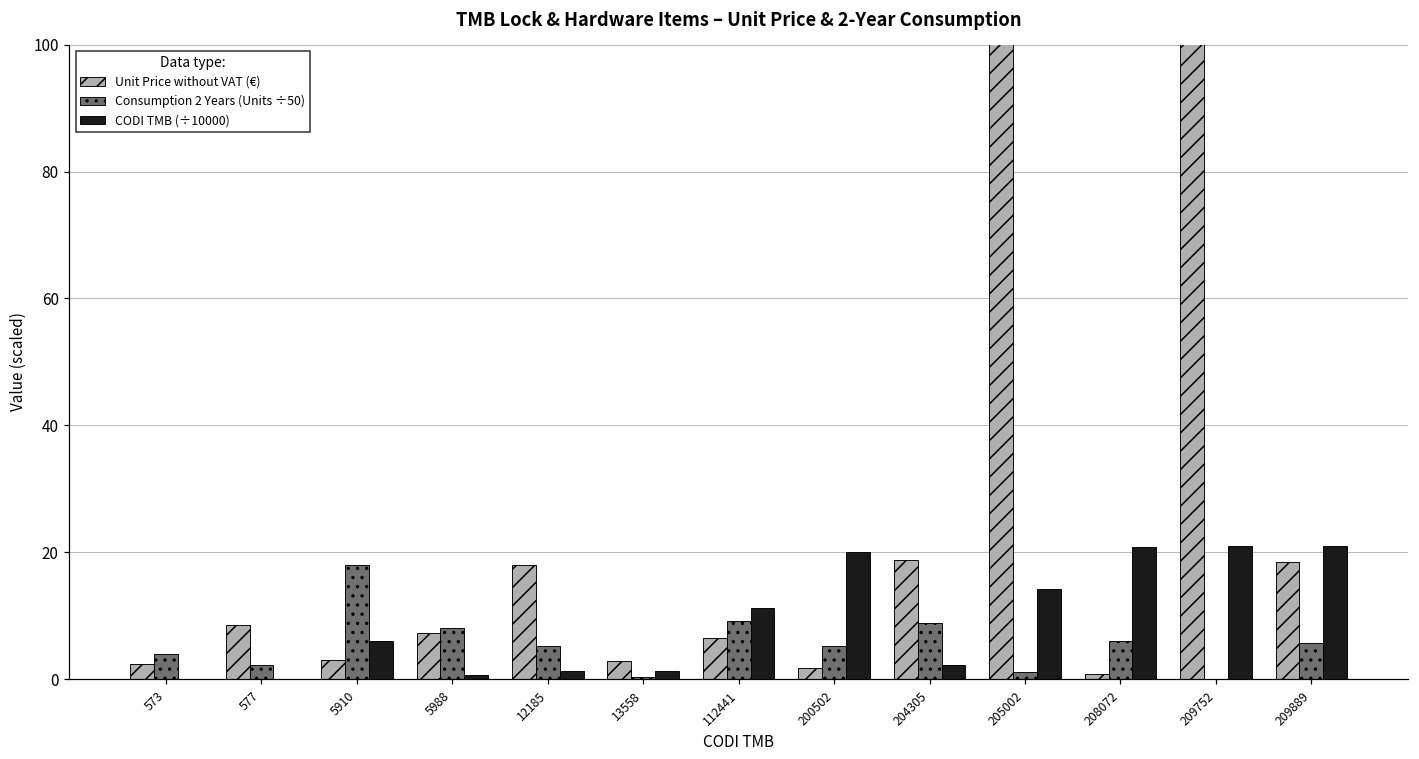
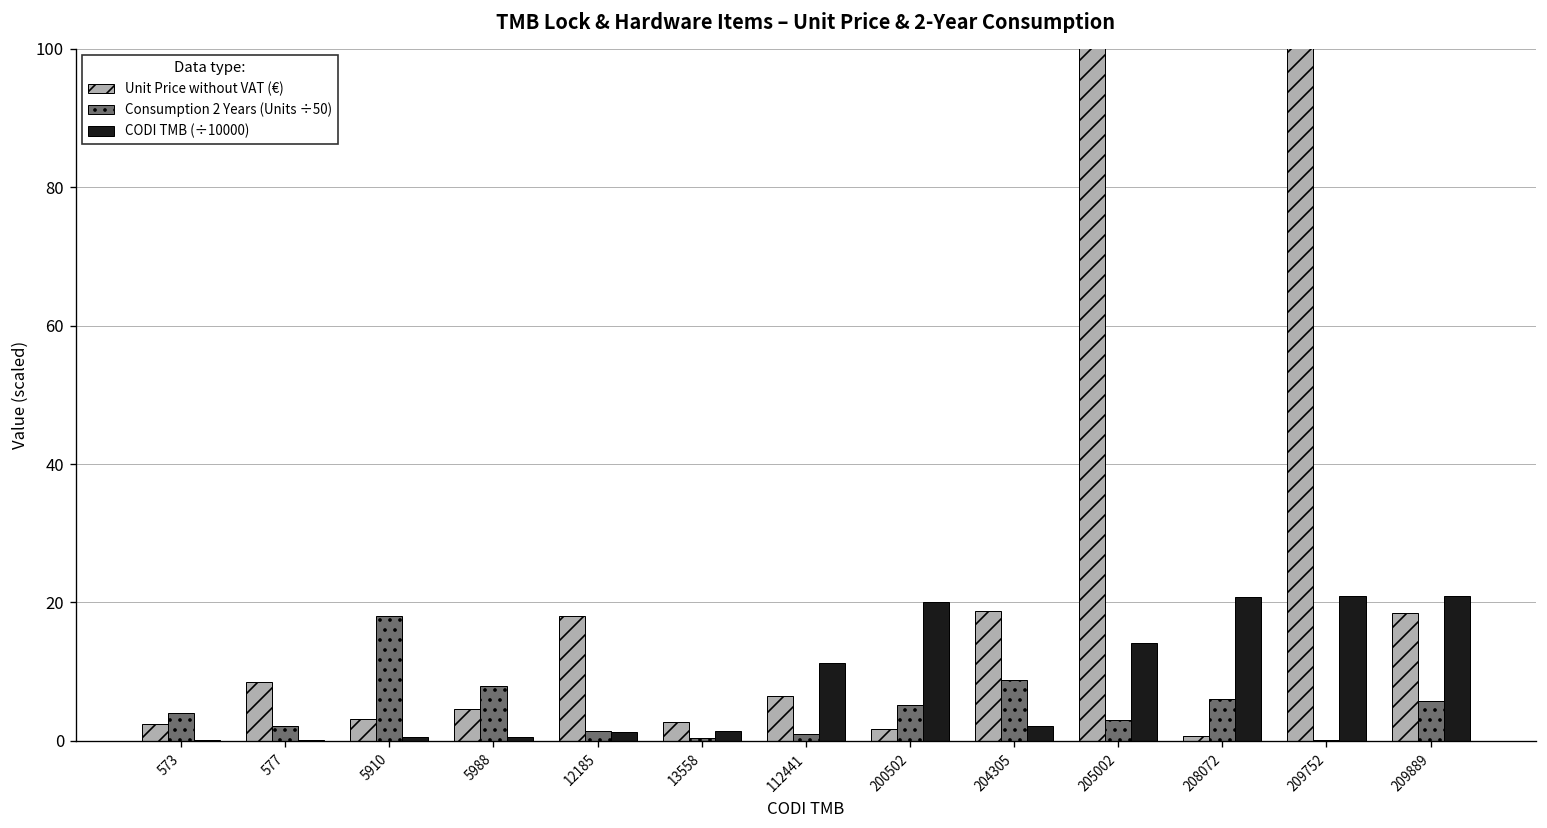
  {
    "Unit Price without VAT (€)": {
      "573": 2,
      "577": 9,
      "5910": 3,
-     "5988": 7,
+     "5988": 5,
      "12185": 18,
      "13558": 3,
      "112441": 7,
      "200502": 2,
      "204305": 19,
      "208072": 1,
      "209889": 18
    },
    "Consumption 2 Years (Units ÷50)": {
      "573": 4,
      "577": 2,
      "5910": 18,
      "5988": 8,
-     "12185": 5,
-     "112441": 9,
+     "12185": 1,
+     "112441": 1,
      "200502": 5,
      "204305": 9,
-     "205002": 1,
+     "205002": 3,
      "208072": 6,
      "209889": 6
    },
    "CODI TMB (÷10000)": {
-     "5910": 6,
+     "5910": 1,
      "5988": 1,
      "12185": 1,
      "13558": 1,
      "112441": 11,
      "200502": 20,
      "204305": 2,
      "205002": 14,
      "208072": 21,
      "209752": 21,
      "209889": 21
    }
  }
